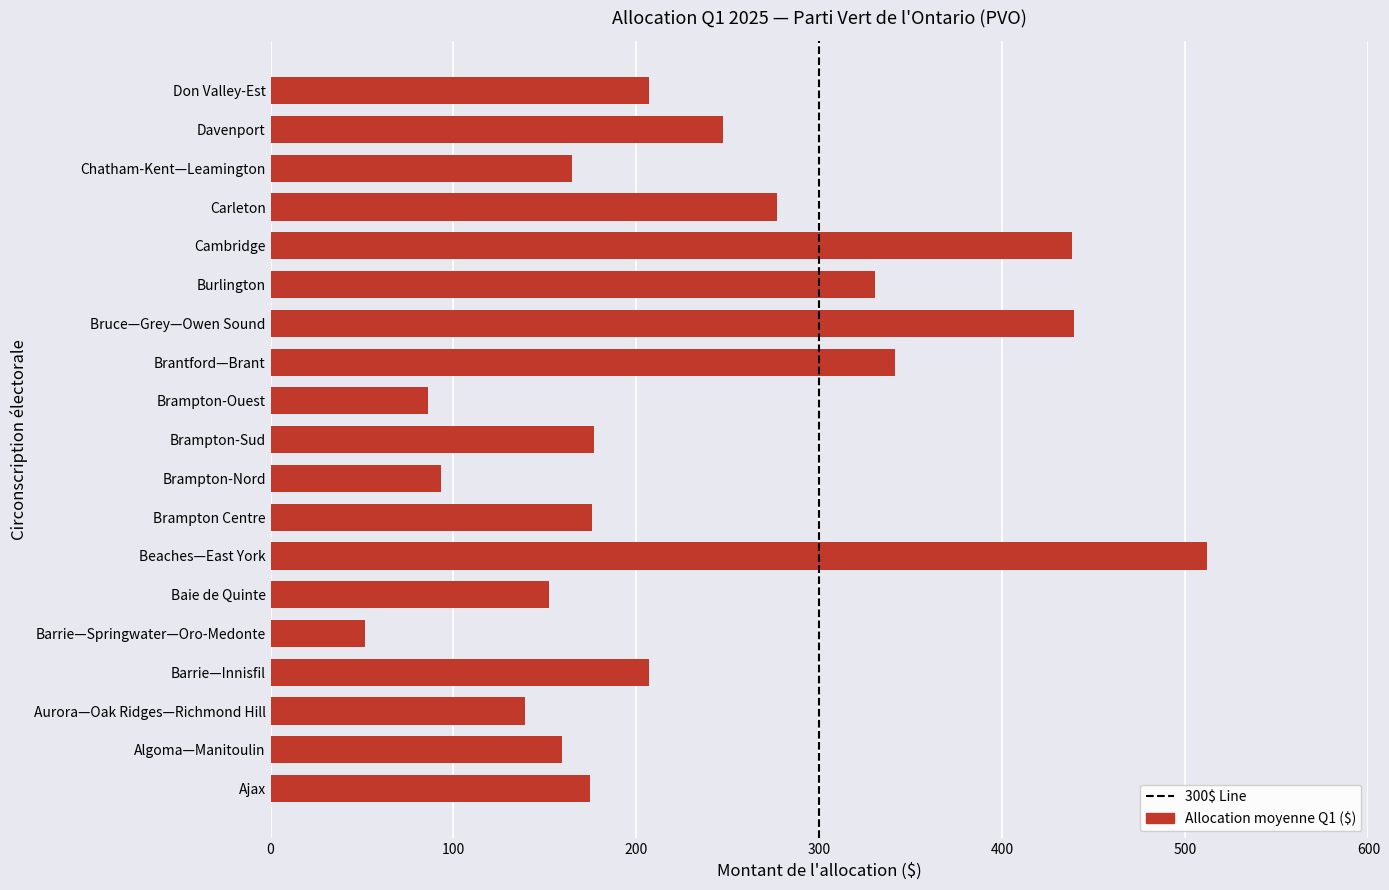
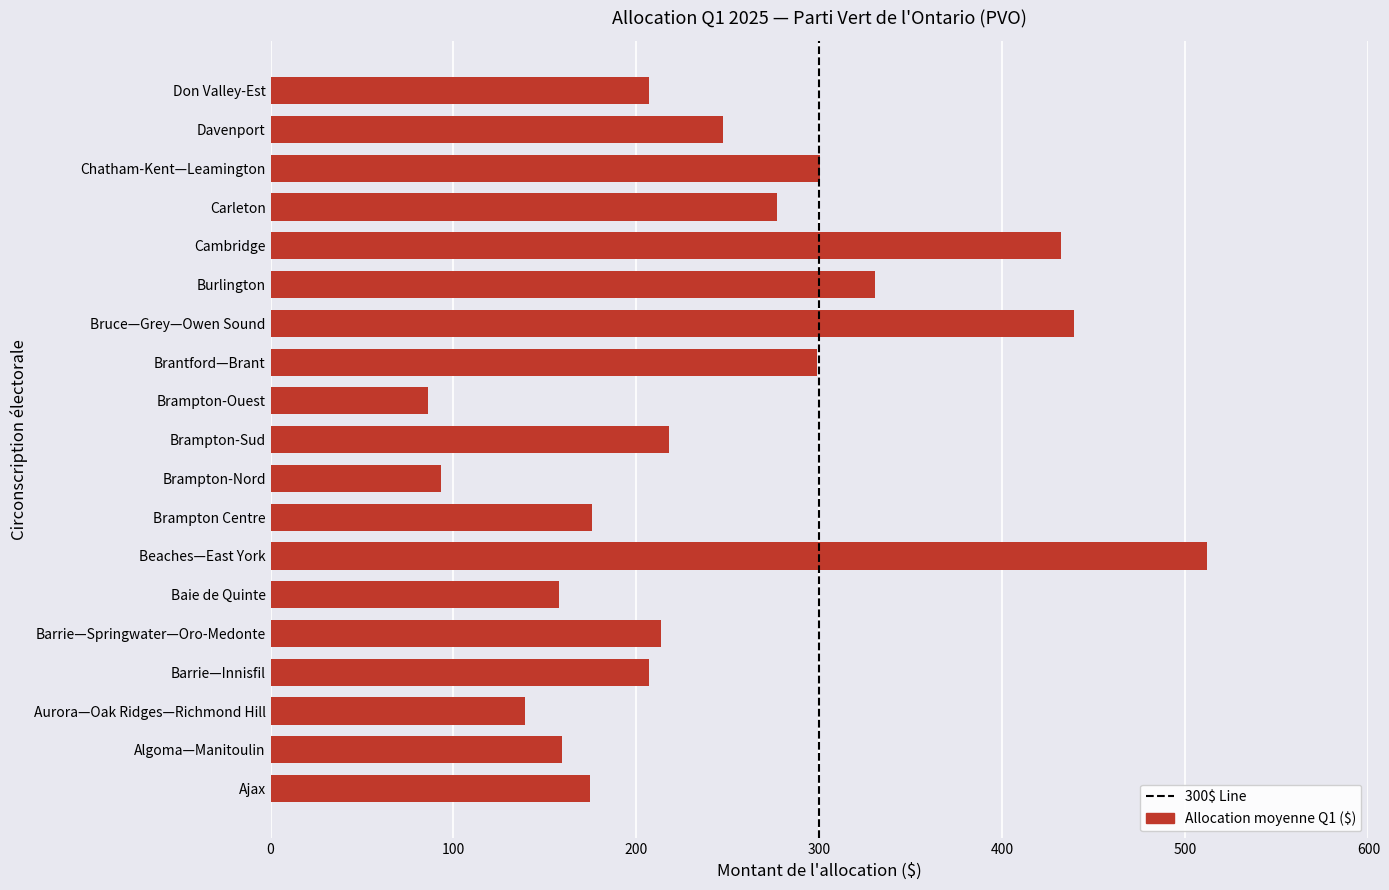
  {
    "Don Valley-Est": 207,
    "Davenport": 247,
-   "Chatham-Kent—Leamington": 165,
+   "Chatham-Kent—Leamington": 300,
    "Carleton": 277,
-   "Cambridge": 438,
+   "Cambridge": 432,
    "Burlington": 331,
    "Bruce—Grey—Owen Sound": 439,
-   "Brantford—Brant": 341,
+   "Brantford—Brant": 299,
    "Brampton-Ouest": 86,
-   "Brampton-Sud": 177,
+   "Brampton-Sud": 218,
    "Brampton-Nord": 93,
    "Brampton Centre": 176,
    "Beaches—East York": 512,
-   "Baie de Quinte": 152,
-   "Barrie—Springwater—Oro-Medonte": 52,
+   "Baie de Quinte": 158,
+   "Barrie—Springwater—Oro-Medonte": 213,
    "Barrie—Innisfil": 207,
    "Aurora—Oak Ridges—Richmond Hill": 139,
    "Algoma—Manitoulin": 159,
    "Ajax": 174
  }
